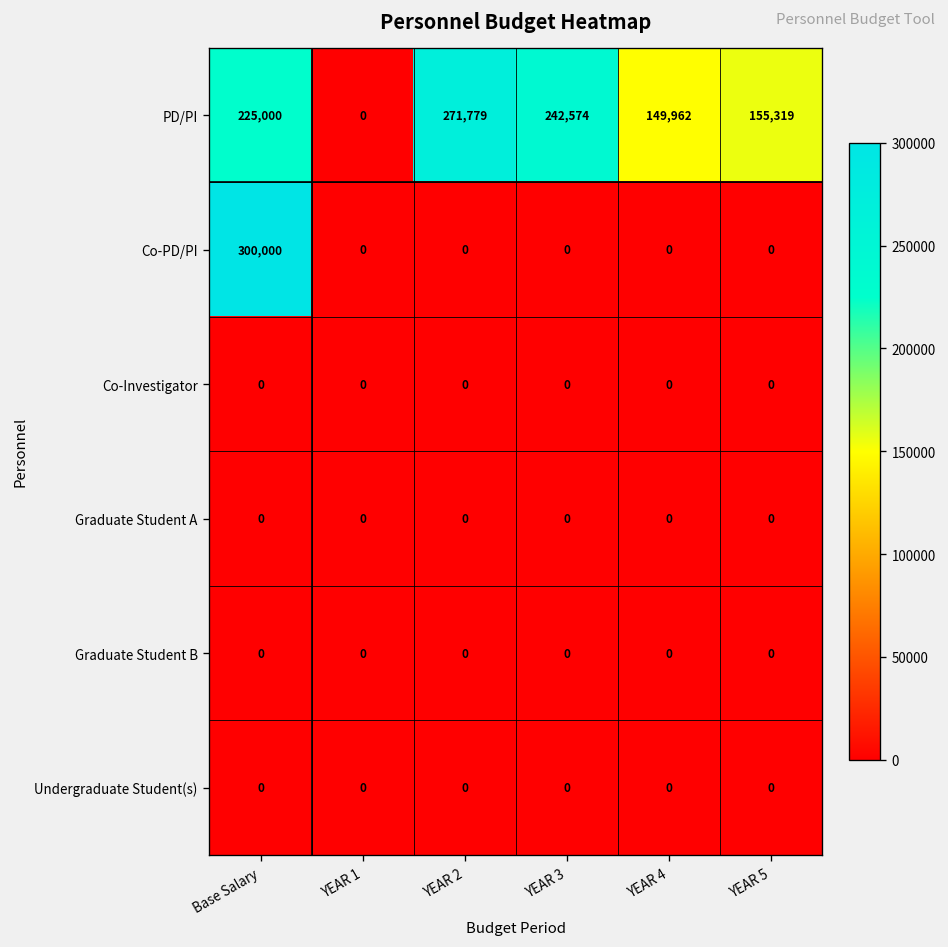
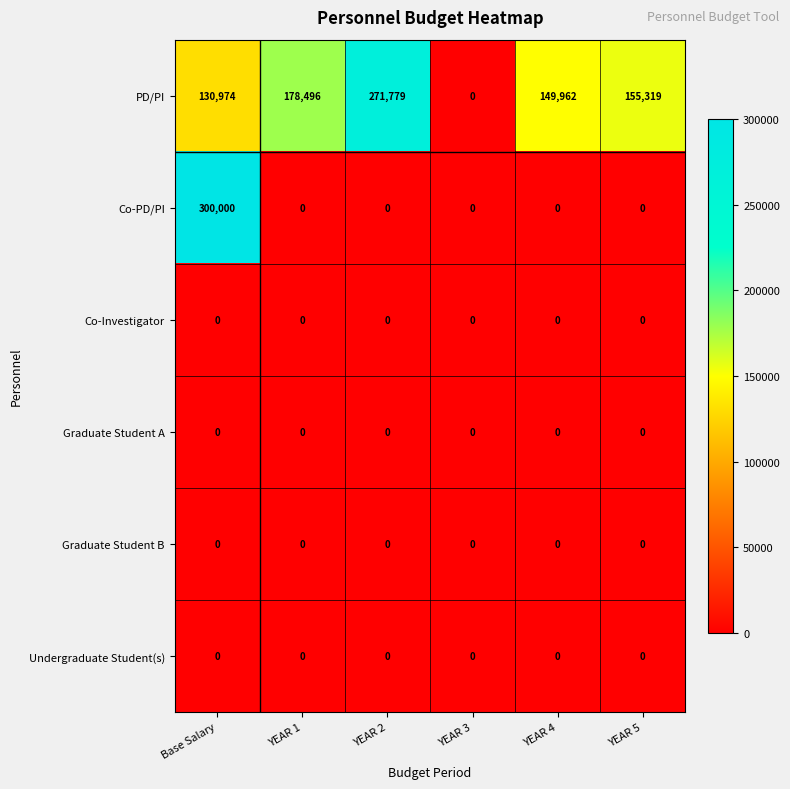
  {
    "PD/PI": {
-     "Base Salary": "225,000",
-     "YEAR 1": "0",
+     "Base Salary": "130,974",
+     "YEAR 1": "178,496",
      "YEAR 2": "271,779",
-     "YEAR 3": "242,574",
+     "YEAR 3": "0",
      "YEAR 4": "149,962",
      "YEAR 5": "155,319"
    },
    "Co-PD/PI": {
      "Base Salary": "300,000",
      "YEAR 1": "0",
      "YEAR 2": "0",
      "YEAR 3": "0",
      "YEAR 4": "0",
      "YEAR 5": "0"
    },
    "Co-Investigator": {
      "Base Salary": "0",
      "YEAR 1": "0",
      "YEAR 2": "0",
      "YEAR 3": "0",
      "YEAR 4": "0",
      "YEAR 5": "0"
    },
    "Graduate Student A": {
      "Base Salary": "0",
      "YEAR 1": "0",
      "YEAR 2": "0",
      "YEAR 3": "0",
      "YEAR 4": "0",
      "YEAR 5": "0"
    },
    "Graduate Student B": {
      "Base Salary": "0",
      "YEAR 1": "0",
      "YEAR 2": "0",
      "YEAR 3": "0",
      "YEAR 4": "0",
      "YEAR 5": "0"
    },
    "Undergraduate Student(s)": {
      "Base Salary": "0",
      "YEAR 1": "0",
      "YEAR 2": "0",
      "YEAR 3": "0",
      "YEAR 4": "0",
      "YEAR 5": "0"
    }
  }
